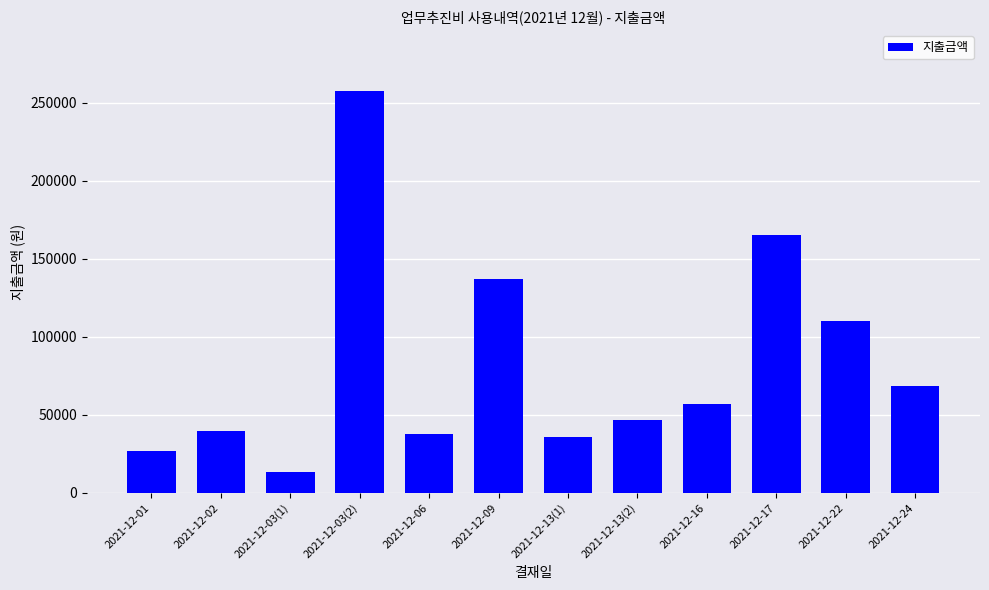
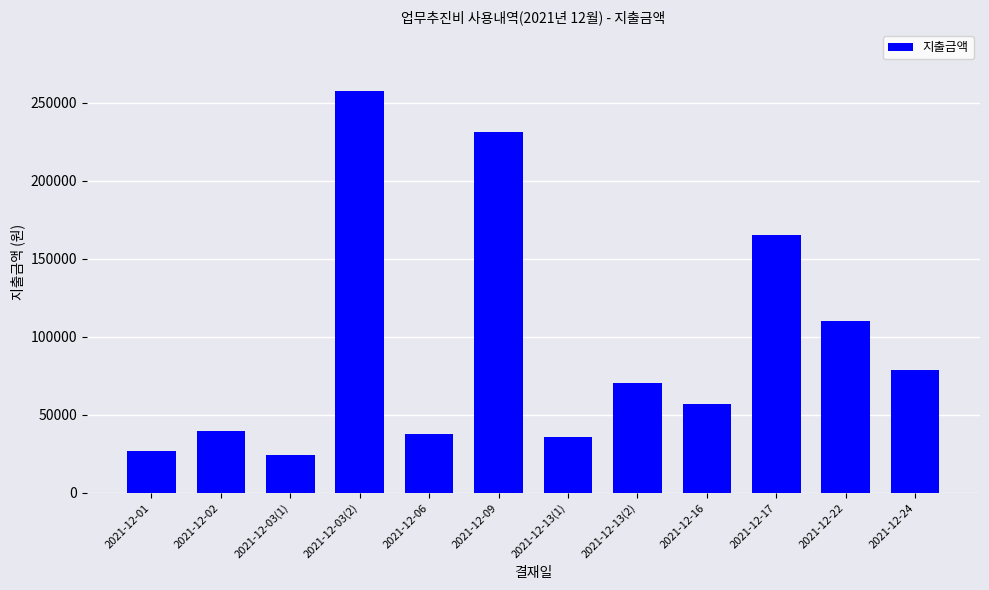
  {
    "2021-12-01": 27000,
    "2021-12-02": 40000,
-   "2021-12-03(1)": 14000,
+   "2021-12-03(1)": 24000,
    "2021-12-03(2)": 258000,
    "2021-12-06": 38000,
-   "2021-12-09": 137000,
+   "2021-12-09": 232000,
    "2021-12-13(1)": 36000,
-   "2021-12-13(2)": 47000,
+   "2021-12-13(2)": 70000,
    "2021-12-16": 57000,
    "2021-12-17": 165000,
    "2021-12-22": 110000,
-   "2021-12-24": 68000
+   "2021-12-24": 79000
  }
